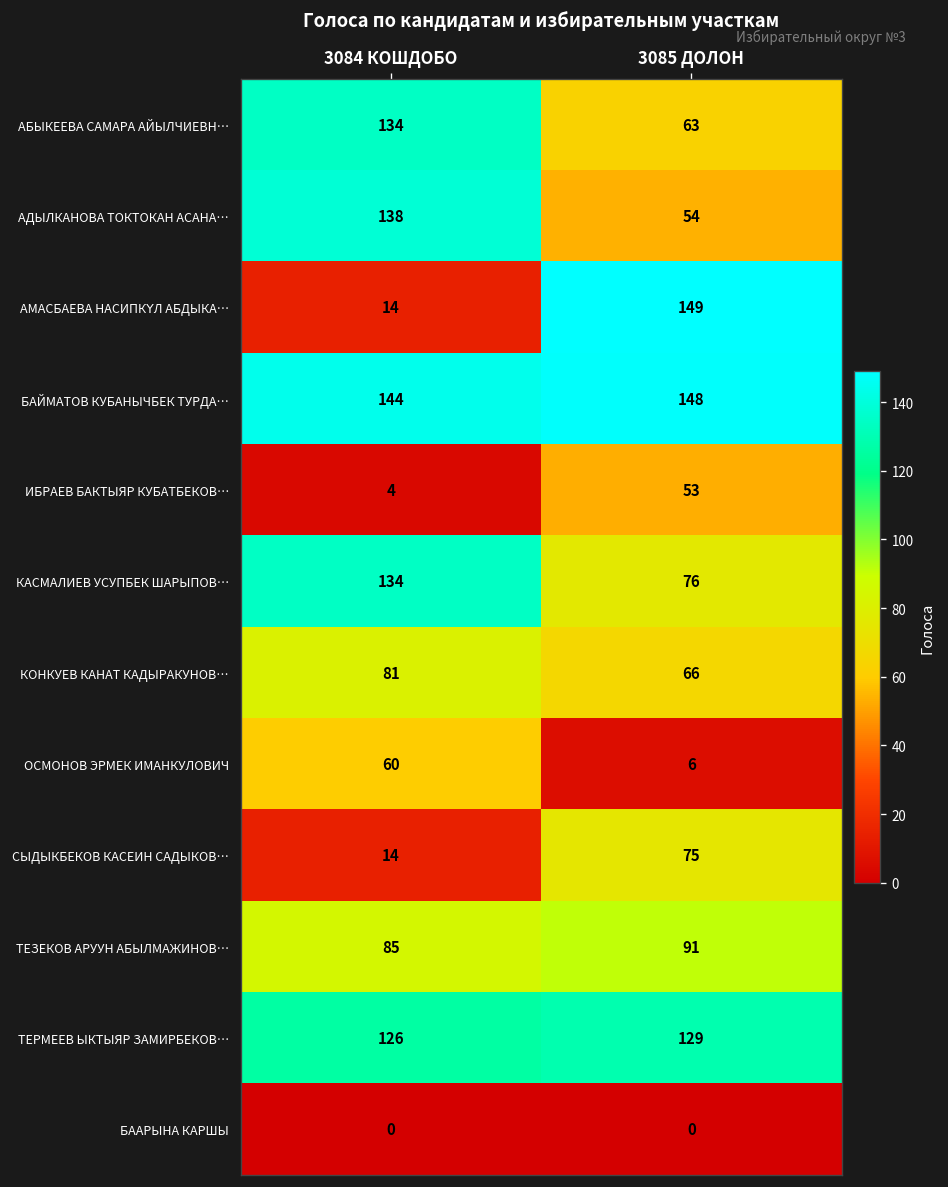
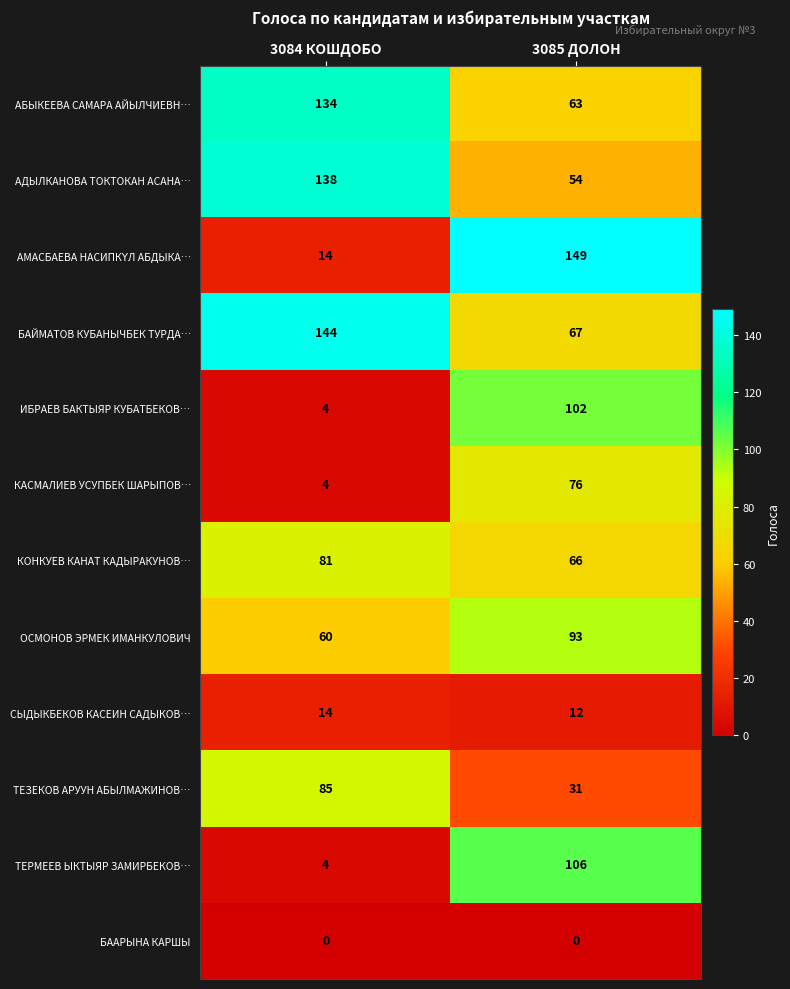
  {
    "АБЫКЕЕВА САМАРА АЙЫЛЧИЕВН…": {
      "3084 КОШДОБО": 134,
      "3085 ДОЛОН": 63
    },
    "АДЫЛКАНОВА ТОКТОКАН АСАНА…": {
      "3084 КОШДОБО": 138,
      "3085 ДОЛОН": 54
    },
    "АМАСБАЕВА НАСИПКҮЛ АБДЫКА…": {
      "3084 КОШДОБО": 14,
      "3085 ДОЛОН": 149
    },
    "БАЙМАТОВ КУБАНЫЧБЕК ТУРДА…": {
      "3084 КОШДОБО": 144,
-     "3085 ДОЛОН": 148
+     "3085 ДОЛОН": 67
    },
    "ИБРАЕВ БАКТЫЯР КУБАТБЕКОВ…": {
      "3084 КОШДОБО": 4,
-     "3085 ДОЛОН": 53
+     "3085 ДОЛОН": 102
    },
    "КАСМАЛИЕВ УСУПБЕК ШАРЫПОВ…": {
-     "3084 КОШДОБО": 134,
+     "3084 КОШДОБО": 4,
      "3085 ДОЛОН": 76
    },
    "КОНКУЕВ КАНАТ КАДЫРАКУНОВ…": {
      "3084 КОШДОБО": 81,
      "3085 ДОЛОН": 66
    },
    "ОСМОНОВ ЭРМЕК ИМАНКУЛОВИЧ": {
      "3084 КОШДОБО": 60,
-     "3085 ДОЛОН": 6
+     "3085 ДОЛОН": 93
    },
    "СЫДЫКБЕКОВ КАСЕИН САДЫКОВ…": {
      "3084 КОШДОБО": 14,
-     "3085 ДОЛОН": 75
+     "3085 ДОЛОН": 12
    },
    "ТЕЗЕКОВ АРУУН АБЫЛМАЖИНОВ…": {
      "3084 КОШДОБО": 85,
-     "3085 ДОЛОН": 91
+     "3085 ДОЛОН": 31
    },
    "ТЕРМЕЕВ ЫКТЫЯР ЗАМИРБЕКОВ…": {
-     "3084 КОШДОБО": 126,
-     "3085 ДОЛОН": 129
+     "3084 КОШДОБО": 4,
+     "3085 ДОЛОН": 106
    },
    "БААРЫНА КАРШЫ": {
      "3084 КОШДОБО": 0,
      "3085 ДОЛОН": 0
    }
  }
